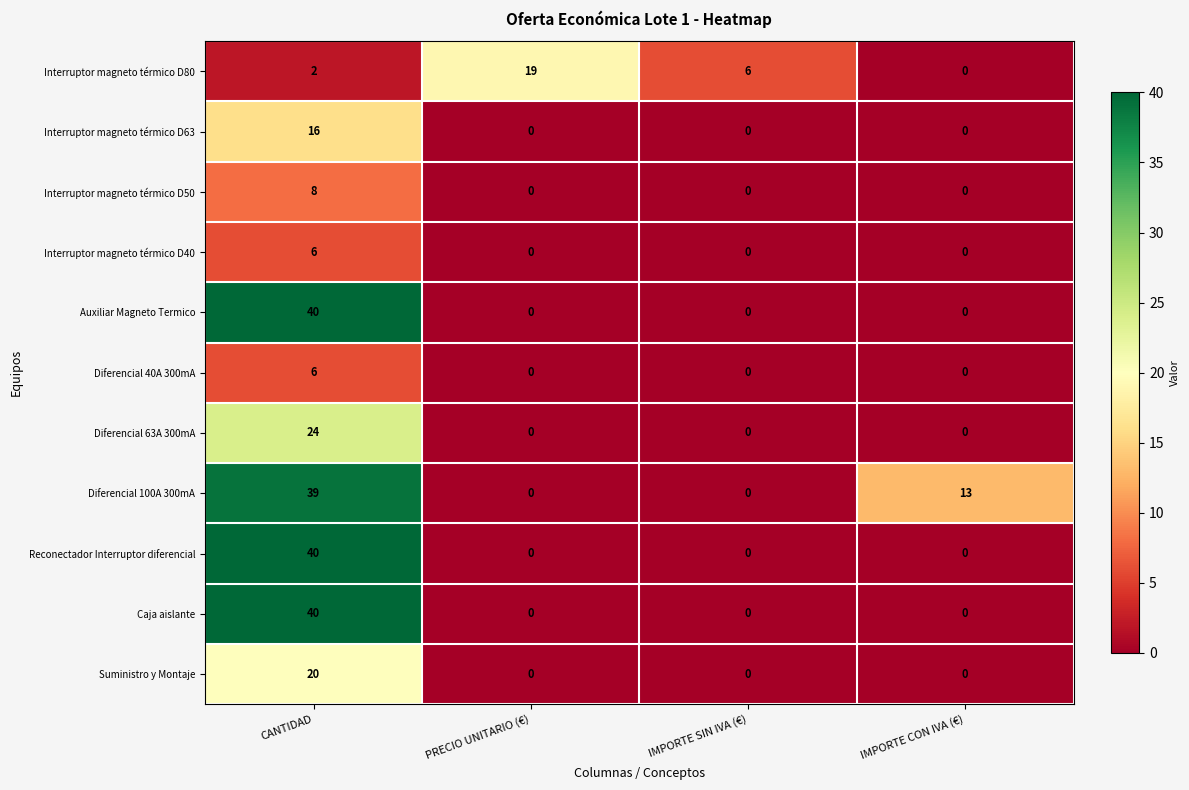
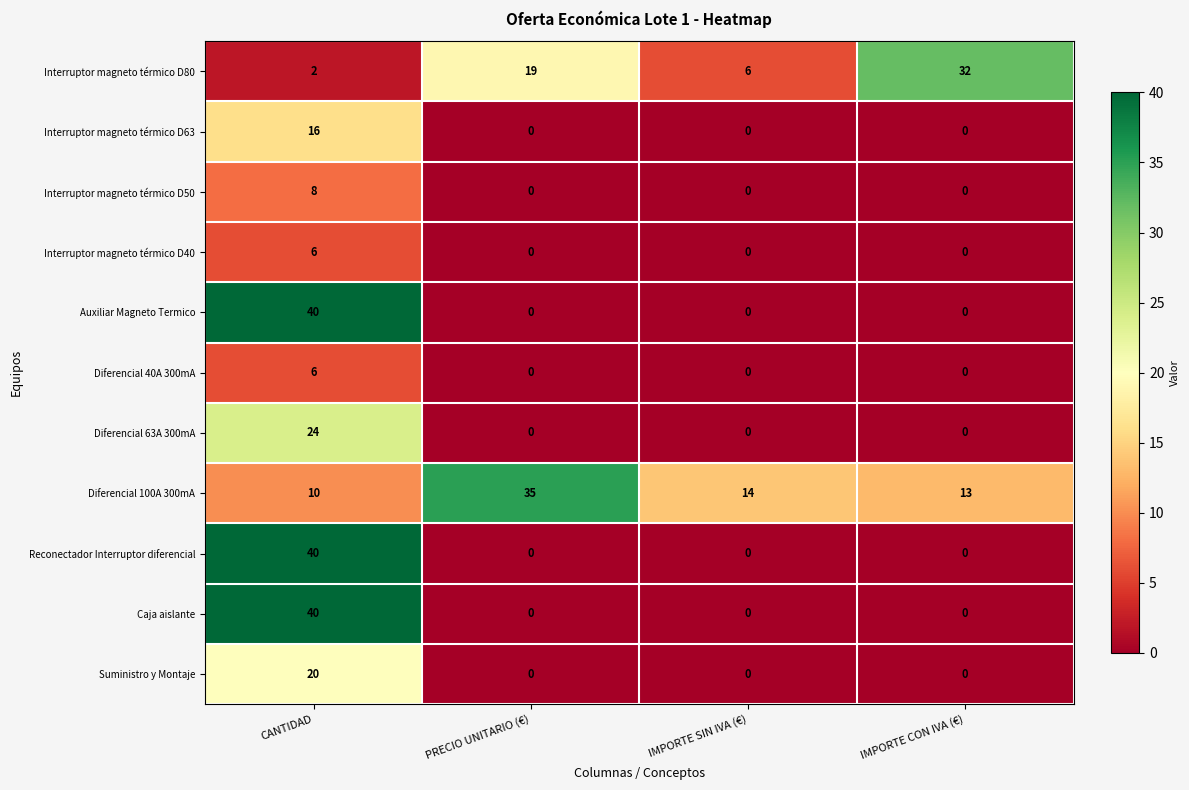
  {
    "Interruptor magneto térmico D80": {
      "CANTIDAD": 2,
      "PRECIO UNITARIO (€)": 19,
      "IMPORTE SIN IVA (€)": 6,
-     "IMPORTE CON IVA (€)": 0
+     "IMPORTE CON IVA (€)": 32
    },
    "Interruptor magneto térmico D63": {
      "CANTIDAD": 16,
      "PRECIO UNITARIO (€)": 0,
      "IMPORTE SIN IVA (€)": 0,
      "IMPORTE CON IVA (€)": 0
    },
    "Interruptor magneto térmico D50": {
      "CANTIDAD": 8,
      "PRECIO UNITARIO (€)": 0,
      "IMPORTE SIN IVA (€)": 0,
      "IMPORTE CON IVA (€)": 0
    },
    "Interruptor magneto térmico D40": {
      "CANTIDAD": 6,
      "PRECIO UNITARIO (€)": 0,
      "IMPORTE SIN IVA (€)": 0,
      "IMPORTE CON IVA (€)": 0
    },
    "Auxiliar Magneto Termico": {
      "CANTIDAD": 40,
      "PRECIO UNITARIO (€)": 0,
      "IMPORTE SIN IVA (€)": 0,
      "IMPORTE CON IVA (€)": 0
    },
    "Diferencial 40A 300mA": {
      "CANTIDAD": 6,
      "PRECIO UNITARIO (€)": 0,
      "IMPORTE SIN IVA (€)": 0,
      "IMPORTE CON IVA (€)": 0
    },
    "Diferencial 63A 300mA": {
      "CANTIDAD": 24,
      "PRECIO UNITARIO (€)": 0,
      "IMPORTE SIN IVA (€)": 0,
      "IMPORTE CON IVA (€)": 0
    },
    "Diferencial 100A 300mA": {
-     "CANTIDAD": 39,
-     "PRECIO UNITARIO (€)": 0,
-     "IMPORTE SIN IVA (€)": 0,
+     "CANTIDAD": 10,
+     "PRECIO UNITARIO (€)": 35,
+     "IMPORTE SIN IVA (€)": 14,
      "IMPORTE CON IVA (€)": 13
    },
    "Reconectador Interruptor diferencial": {
      "CANTIDAD": 40,
      "PRECIO UNITARIO (€)": 0,
      "IMPORTE SIN IVA (€)": 0,
      "IMPORTE CON IVA (€)": 0
    },
    "Caja aislante": {
      "CANTIDAD": 40,
      "PRECIO UNITARIO (€)": 0,
      "IMPORTE SIN IVA (€)": 0,
      "IMPORTE CON IVA (€)": 0
    },
    "Suministro y Montaje": {
      "CANTIDAD": 20,
      "PRECIO UNITARIO (€)": 0,
      "IMPORTE SIN IVA (€)": 0,
      "IMPORTE CON IVA (€)": 0
    }
  }
